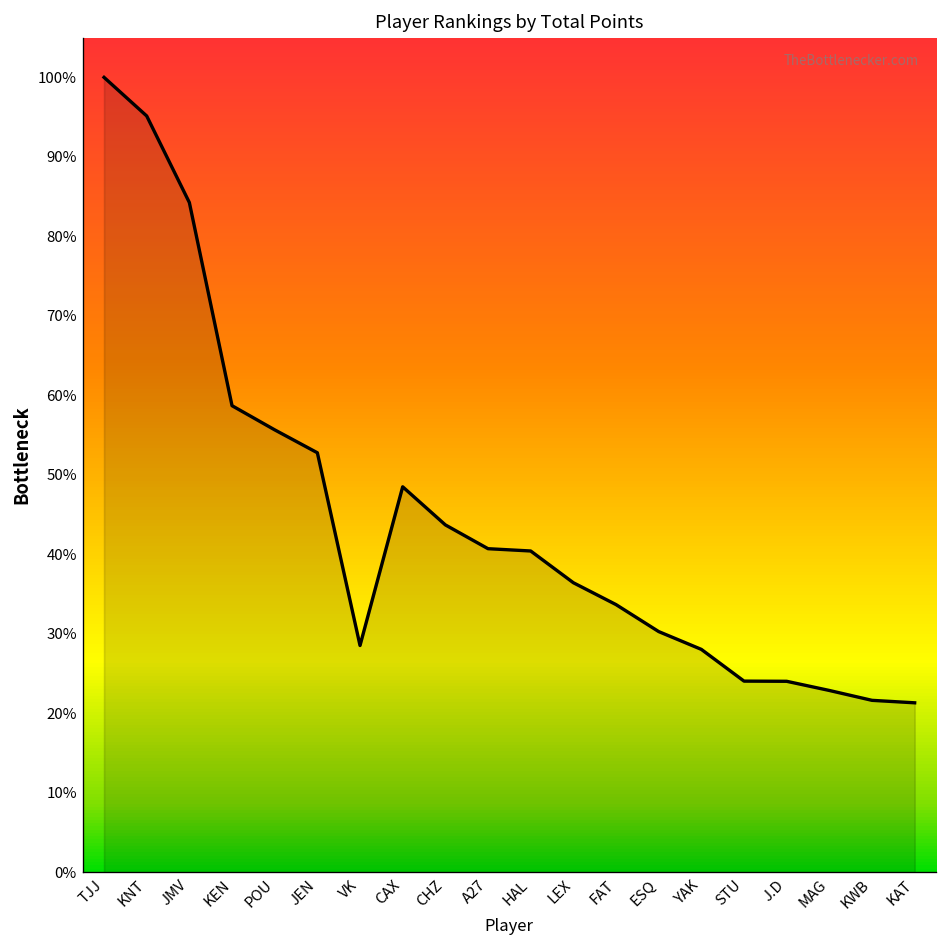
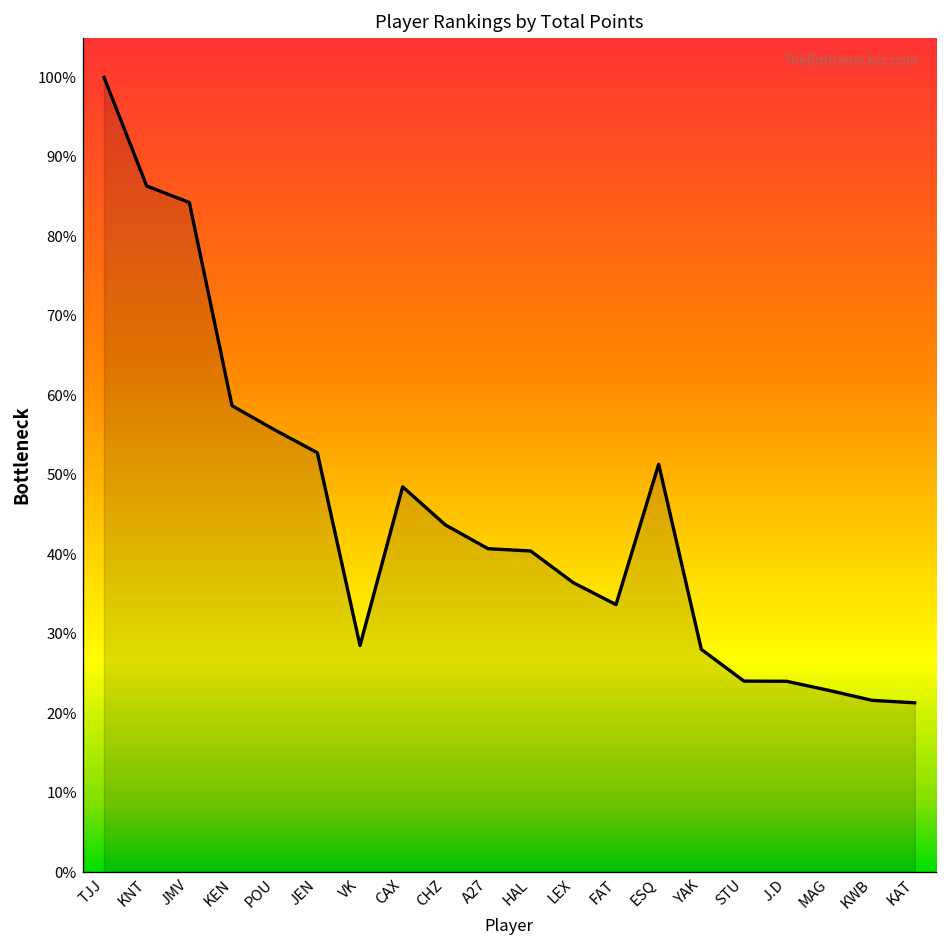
  {
    "TJJ": "100%",
-   "KNT": "95%",
+   "KNT": "86%",
    "JMV": "84%",
    "KEN": "59%",
    "POU": "56%",
    "JEN": "53%",
    "VK": "29%",
    "CAX": "49%",
    "CHZ": "44%",
    "A27": "41%",
    "HAL": "40%",
    "LEX": "36%",
    "FAT": "34%",
-   "ESQ": "30%",
+   "ESQ": "51%",
    "YAK": "28%",
    "STU": "24%",
    "J.D": "24%",
    "MAG": "23%",
    "KWB": "22%",
    "KAT": "21%"
  }
